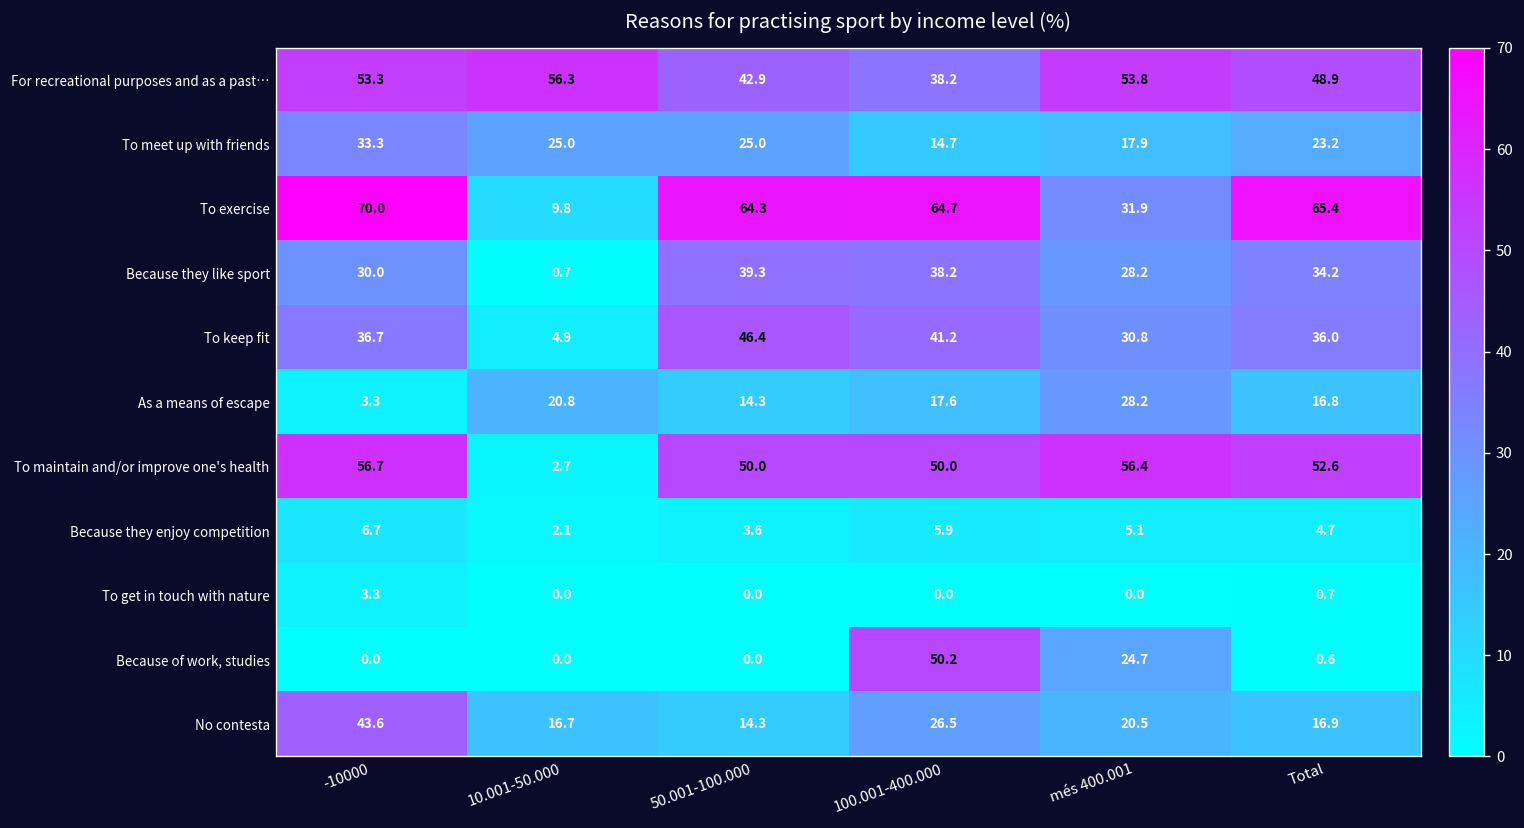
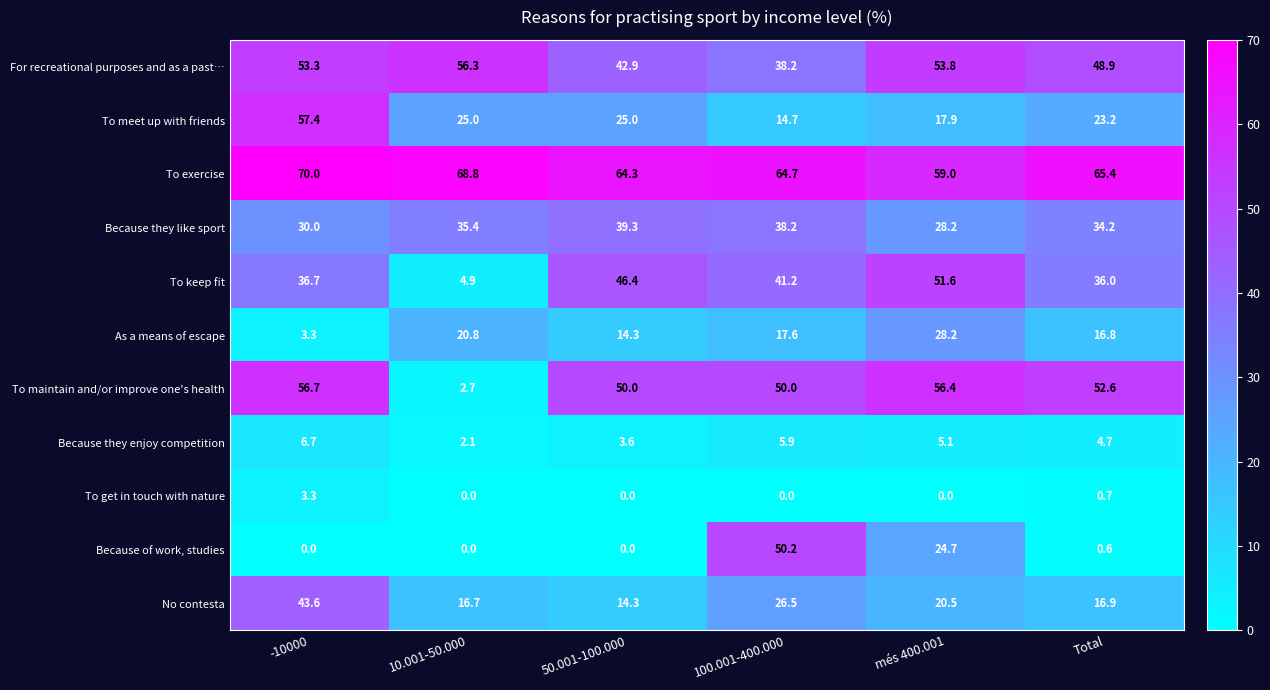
  {
    "For recreational purposes and as a past…": {
      "-10000": 53.3,
      "10.001-50.000": 56.3,
      "50.001-100.000": 42.9,
      "100.001-400.000": 38.2,
      "més 400.001": 53.8,
      "Total": 48.9
    },
    "To meet up with friends": {
-     "-10000": 33.3,
+     "-10000": 57.4,
      "10.001-50.000": 25.0,
      "50.001-100.000": 25.0,
      "100.001-400.000": 14.7,
      "més 400.001": 17.9,
      "Total": 23.2
    },
    "To exercise": {
      "-10000": 70.0,
-     "10.001-50.000": 9.8,
+     "10.001-50.000": 68.8,
      "50.001-100.000": 64.3,
      "100.001-400.000": 64.7,
-     "més 400.001": 31.9,
+     "més 400.001": 59.0,
      "Total": 65.4
    },
    "Because they like sport": {
      "-10000": 30.0,
-     "10.001-50.000": 0.7,
+     "10.001-50.000": 35.4,
      "50.001-100.000": 39.3,
      "100.001-400.000": 38.2,
      "més 400.001": 28.2,
      "Total": 34.2
    },
    "To keep fit": {
      "-10000": 36.7,
      "10.001-50.000": 4.9,
      "50.001-100.000": 46.4,
      "100.001-400.000": 41.2,
-     "més 400.001": 30.8,
+     "més 400.001": 51.6,
      "Total": 36.0
    },
    "As a means of escape": {
      "-10000": 3.3,
      "10.001-50.000": 20.8,
      "50.001-100.000": 14.3,
      "100.001-400.000": 17.6,
      "més 400.001": 28.2,
      "Total": 16.8
    },
    "To maintain and/or improve one's health": {
      "-10000": 56.7,
      "10.001-50.000": 2.7,
      "50.001-100.000": 50.0,
      "100.001-400.000": 50.0,
      "més 400.001": 56.4,
      "Total": 52.6
    },
    "Because they enjoy competition": {
      "-10000": 6.7,
      "10.001-50.000": 2.1,
      "50.001-100.000": 3.6,
      "100.001-400.000": 5.9,
      "més 400.001": 5.1,
      "Total": 4.7
    },
    "To get in touch with nature": {
      "-10000": 3.3,
      "10.001-50.000": 0.0,
      "50.001-100.000": 0.0,
      "100.001-400.000": 0.0,
      "més 400.001": 0.0,
      "Total": 0.7
    },
    "Because of work, studies": {
      "-10000": 0.0,
      "10.001-50.000": 0.0,
      "50.001-100.000": 0.0,
      "100.001-400.000": 50.2,
      "més 400.001": 24.7,
      "Total": 0.6
    },
    "No contesta": {
      "-10000": 43.6,
      "10.001-50.000": 16.7,
      "50.001-100.000": 14.3,
      "100.001-400.000": 26.5,
      "més 400.001": 20.5,
      "Total": 16.9
    }
  }
